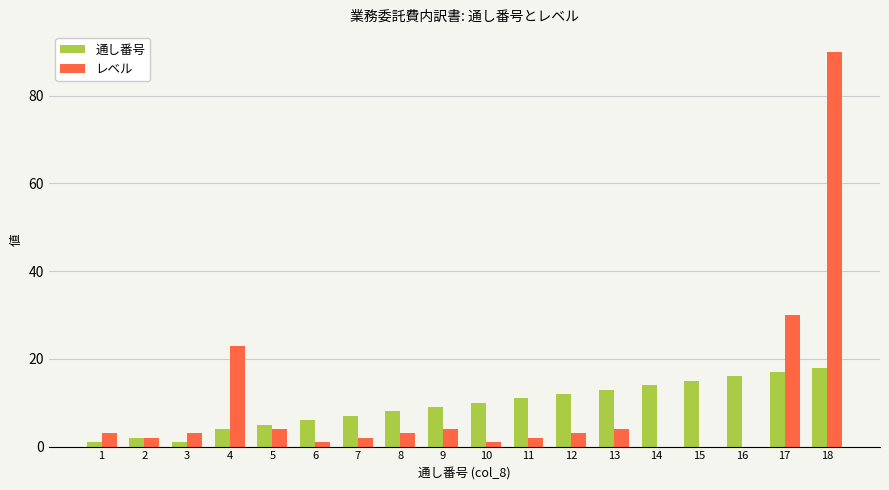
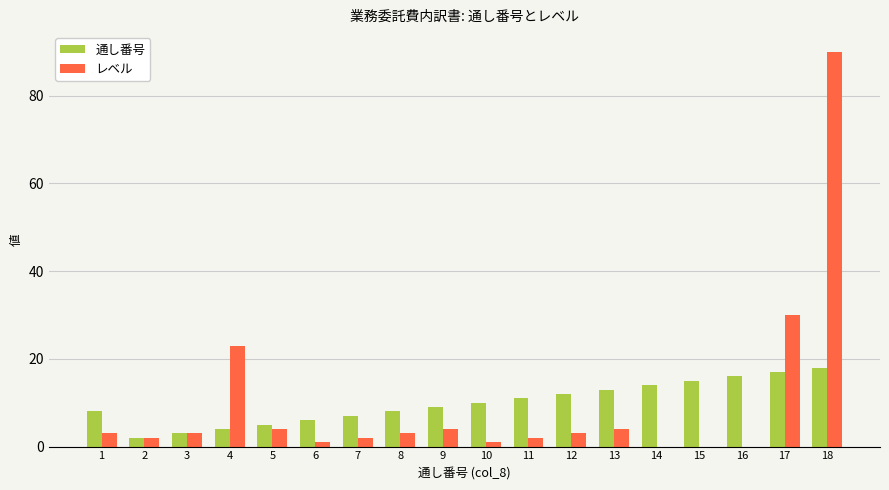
  {
    "通し番号": {
-     "1": 1,
+     "1": 8,
      "2": 2,
-     "3": 1,
+     "3": 3,
      "4": 4,
      "5": 5,
      "6": 6,
      "7": 7,
      "8": 8,
      "9": 9,
      "10": 10,
      "11": 11,
      "12": 12,
      "13": 13,
      "14": 14,
      "15": 15,
      "16": 16,
      "17": 17,
      "18": 18
    },
    "レベル": {
      "1": 3,
      "2": 2,
      "3": 3,
      "4": 23,
      "5": 4,
      "6": 1,
      "7": 2,
      "8": 3,
      "9": 4,
      "10": 1,
      "11": 2,
      "12": 3,
      "13": 4,
      "14": 0,
      "15": 0,
      "16": 0,
      "17": 30,
      "18": 90
    }
  }
